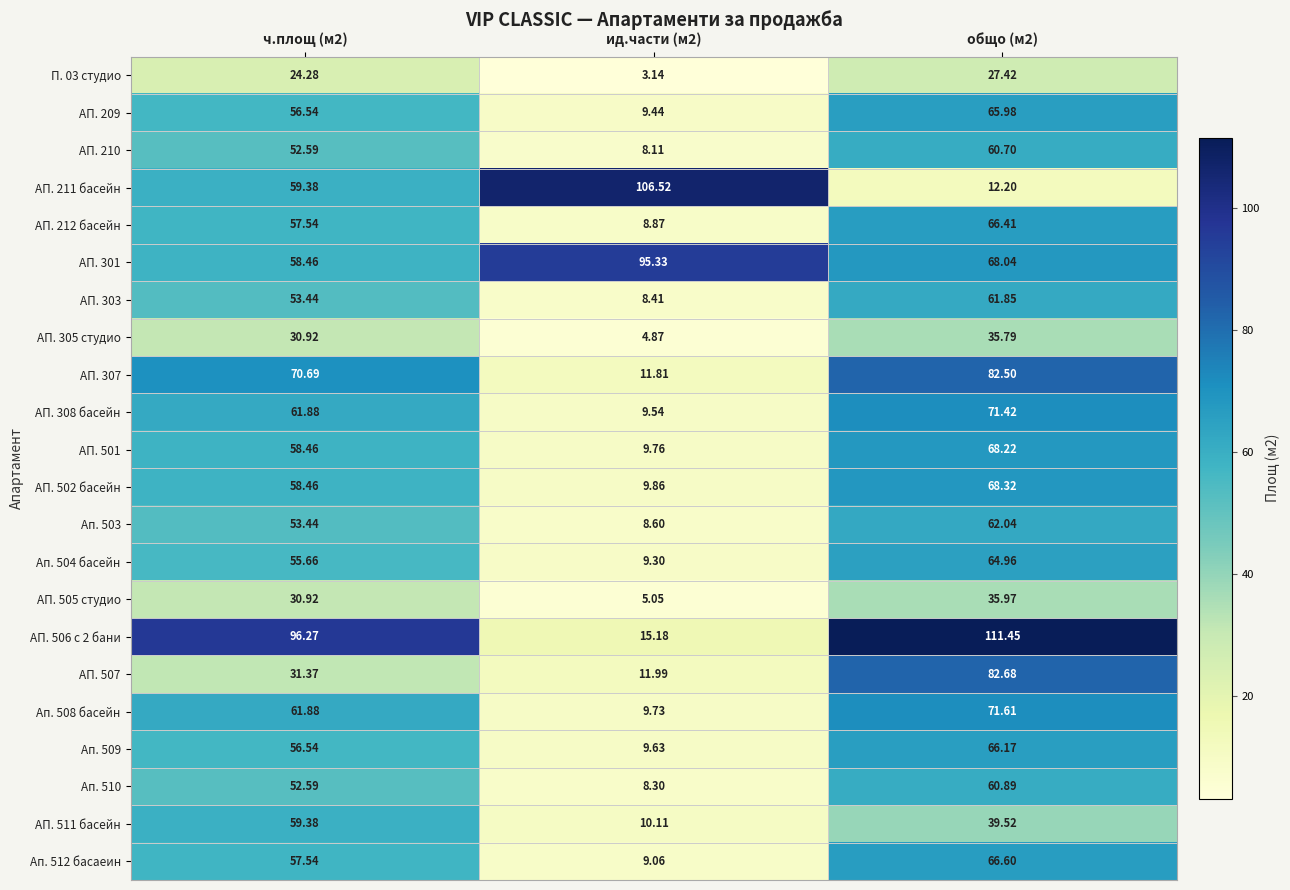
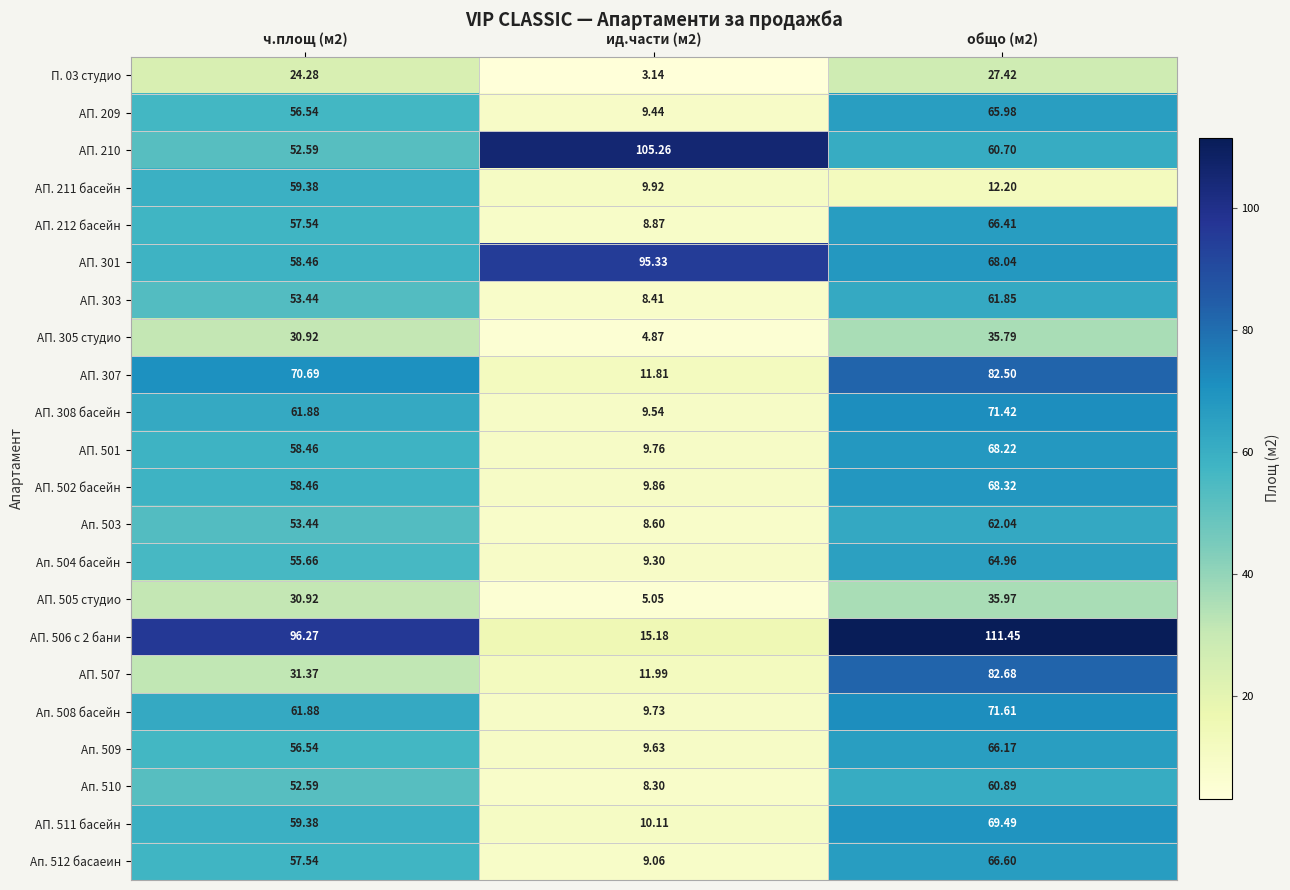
  {
    "П. 03 студио": {
      "ч.площ (м2)": 24.28,
      "ид.части (м2)": 3.14,
      "общо (м2)": 27.42
    },
    "АП. 209": {
      "ч.площ (м2)": 56.54,
      "ид.части (м2)": 9.44,
      "общо (м2)": 65.98
    },
    "АП. 210": {
      "ч.площ (м2)": 52.59,
-     "ид.части (м2)": 8.11,
+     "ид.части (м2)": 105.26,
      "общо (м2)": 60.70
    },
    "АП. 211 басейн": {
      "ч.площ (м2)": 59.38,
-     "ид.части (м2)": 106.52,
+     "ид.части (м2)": 9.92,
      "общо (м2)": 12.20
    },
    "АП. 212 басейн": {
      "ч.площ (м2)": 57.54,
      "ид.части (м2)": 8.87,
      "общо (м2)": 66.41
    },
    "АП. 301": {
      "ч.площ (м2)": 58.46,
      "ид.части (м2)": 95.33,
      "общо (м2)": 68.04
    },
    "АП. 303": {
      "ч.площ (м2)": 53.44,
      "ид.части (м2)": 8.41,
      "общо (м2)": 61.85
    },
    "АП. 305 студио": {
      "ч.площ (м2)": 30.92,
      "ид.части (м2)": 4.87,
      "общо (м2)": 35.79
    },
    "АП. 307": {
      "ч.площ (м2)": 70.69,
      "ид.части (м2)": 11.81,
      "общо (м2)": 82.50
    },
    "АП. 308 басейн": {
      "ч.площ (м2)": 61.88,
      "ид.части (м2)": 9.54,
      "общо (м2)": 71.42
    },
    "АП. 501": {
      "ч.площ (м2)": 58.46,
      "ид.части (м2)": 9.76,
      "общо (м2)": 68.22
    },
    "АП. 502 басейн": {
      "ч.площ (м2)": 58.46,
      "ид.части (м2)": 9.86,
      "общо (м2)": 68.32
    },
    "Ап. 503": {
      "ч.площ (м2)": 53.44,
      "ид.части (м2)": 8.60,
      "общо (м2)": 62.04
    },
    "Ап. 504 басейн": {
      "ч.площ (м2)": 55.66,
      "ид.части (м2)": 9.30,
      "общо (м2)": 64.96
    },
    "АП. 505 студио": {
      "ч.площ (м2)": 30.92,
      "ид.части (м2)": 5.05,
      "общо (м2)": 35.97
    },
    "АП. 506 с 2 бани": {
      "ч.площ (м2)": 96.27,
      "ид.части (м2)": 15.18,
      "общо (м2)": 111.45
    },
    "АП. 507": {
      "ч.площ (м2)": 31.37,
      "ид.части (м2)": 11.99,
      "общо (м2)": 82.68
    },
    "Ап. 508 басейн": {
      "ч.площ (м2)": 61.88,
      "ид.части (м2)": 9.73,
      "общо (м2)": 71.61
    },
    "Ап. 509": {
      "ч.площ (м2)": 56.54,
      "ид.части (м2)": 9.63,
      "общо (м2)": 66.17
    },
    "Ап. 510": {
      "ч.площ (м2)": 52.59,
      "ид.части (м2)": 8.30,
      "общо (м2)": 60.89
    },
    "АП. 511 басейн": {
      "ч.площ (м2)": 59.38,
      "ид.части (м2)": 10.11,
-     "общо (м2)": 39.52
+     "общо (м2)": 69.49
    },
    "Ап. 512 басаеин": {
      "ч.площ (м2)": 57.54,
      "ид.части (м2)": 9.06,
      "общо (м2)": 66.60
    }
  }
